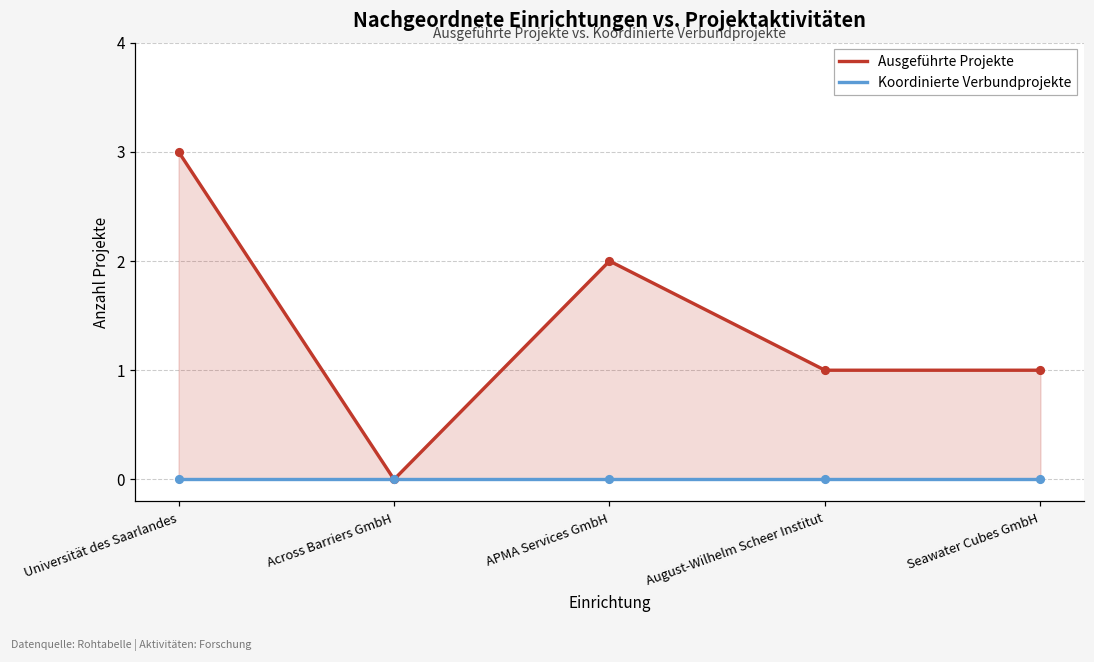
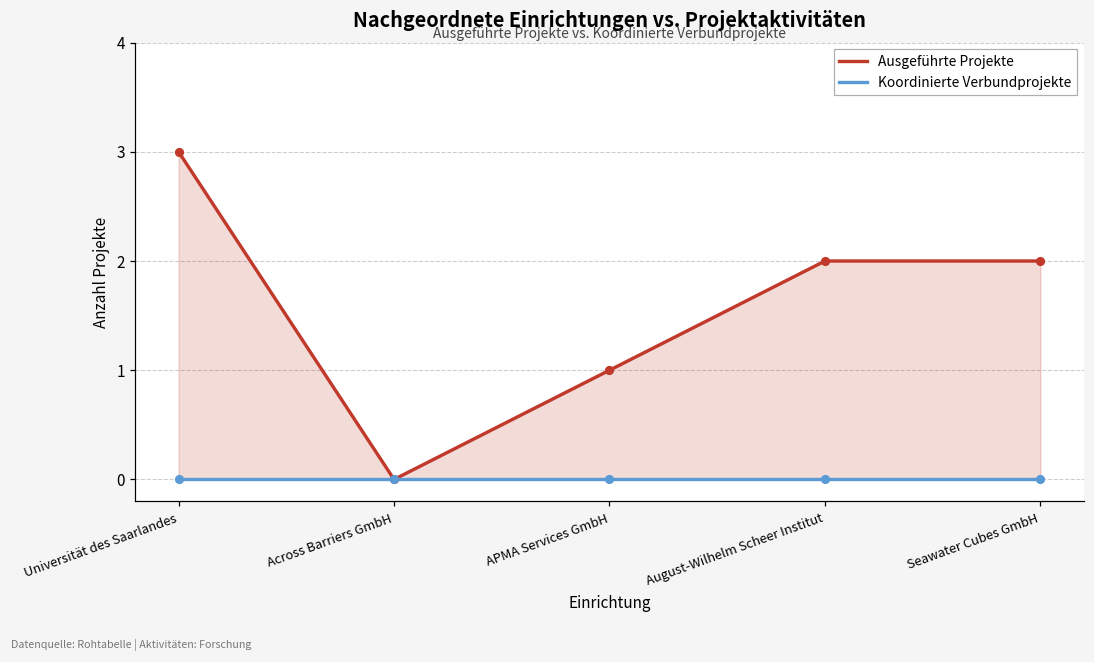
  {
    "Ausgeführte Projekte": {
      "Universität des Saarlandes": 3,
-     "APMA Services GmbH": 2,
-     "August-Wilhelm Scheer Institut": 1,
-     "Seawater Cubes GmbH": 1
+     "APMA Services GmbH": 1,
+     "August-Wilhelm Scheer Institut": 2,
+     "Seawater Cubes GmbH": 2
    },
    "Koordinierte Verbundprojekte": {
      "Universität des Saarlandes": 0,
      "APMA Services GmbH": 0,
      "August-Wilhelm Scheer Institut": 0,
      "Seawater Cubes GmbH": 0
    }
  }
